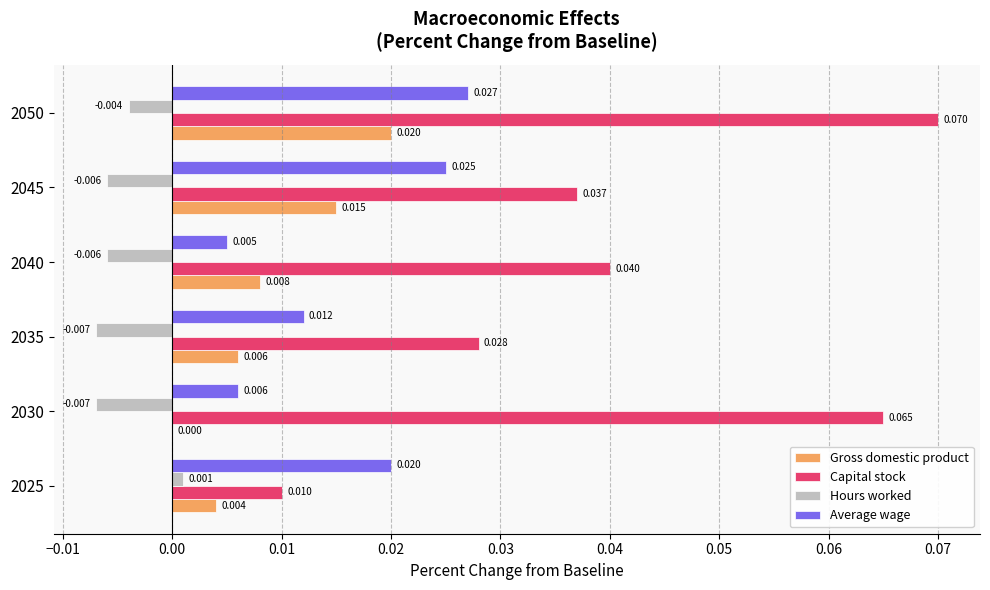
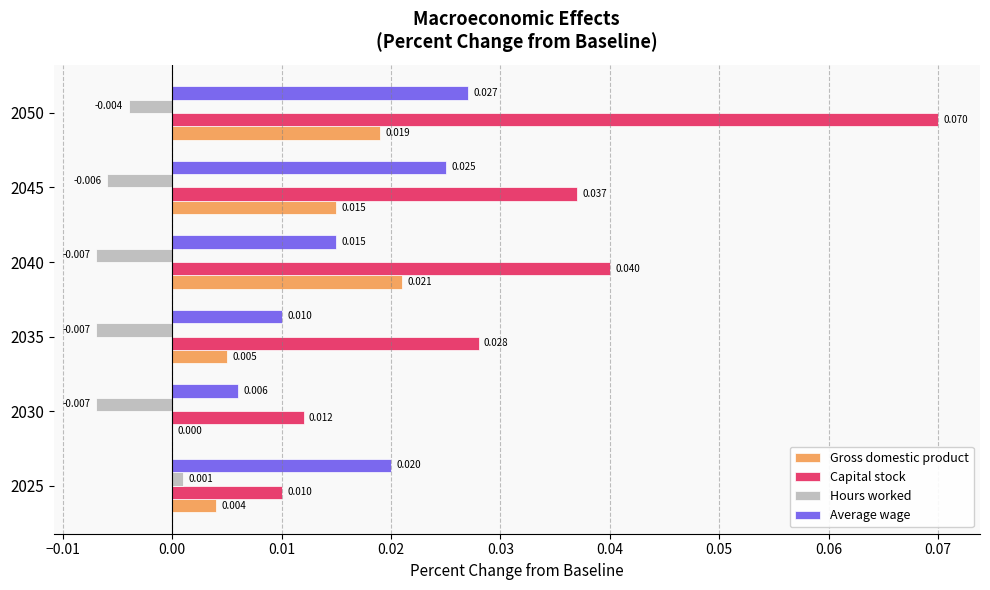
  {
    "Gross domestic product": {
-     "2050": 0.020,
+     "2050": 0.019,
      "2045": 0.015,
-     "2040": 0.008,
-     "2035": 0.006,
+     "2040": 0.021,
+     "2035": 0.005,
      "2030": 0.000,
      "2025": 0.004
    },
    "Capital stock": {
      "2050": 0.070,
      "2045": 0.037,
      "2040": 0.040,
      "2035": 0.028,
-     "2030": 0.065,
+     "2030": 0.012,
      "2025": 0.010
    },
    "Hours worked": {
      "2050": -0.004,
      "2045": -0.006,
-     "2040": -0.006,
+     "2040": -0.007,
      "2035": -0.007,
      "2030": -0.007,
      "2025": 0.001
    },
    "Average wage": {
      "2050": 0.027,
      "2045": 0.025,
-     "2040": 0.005,
-     "2035": 0.012,
+     "2040": 0.015,
+     "2035": 0.010,
      "2030": 0.006,
      "2025": 0.020
    }
  }
